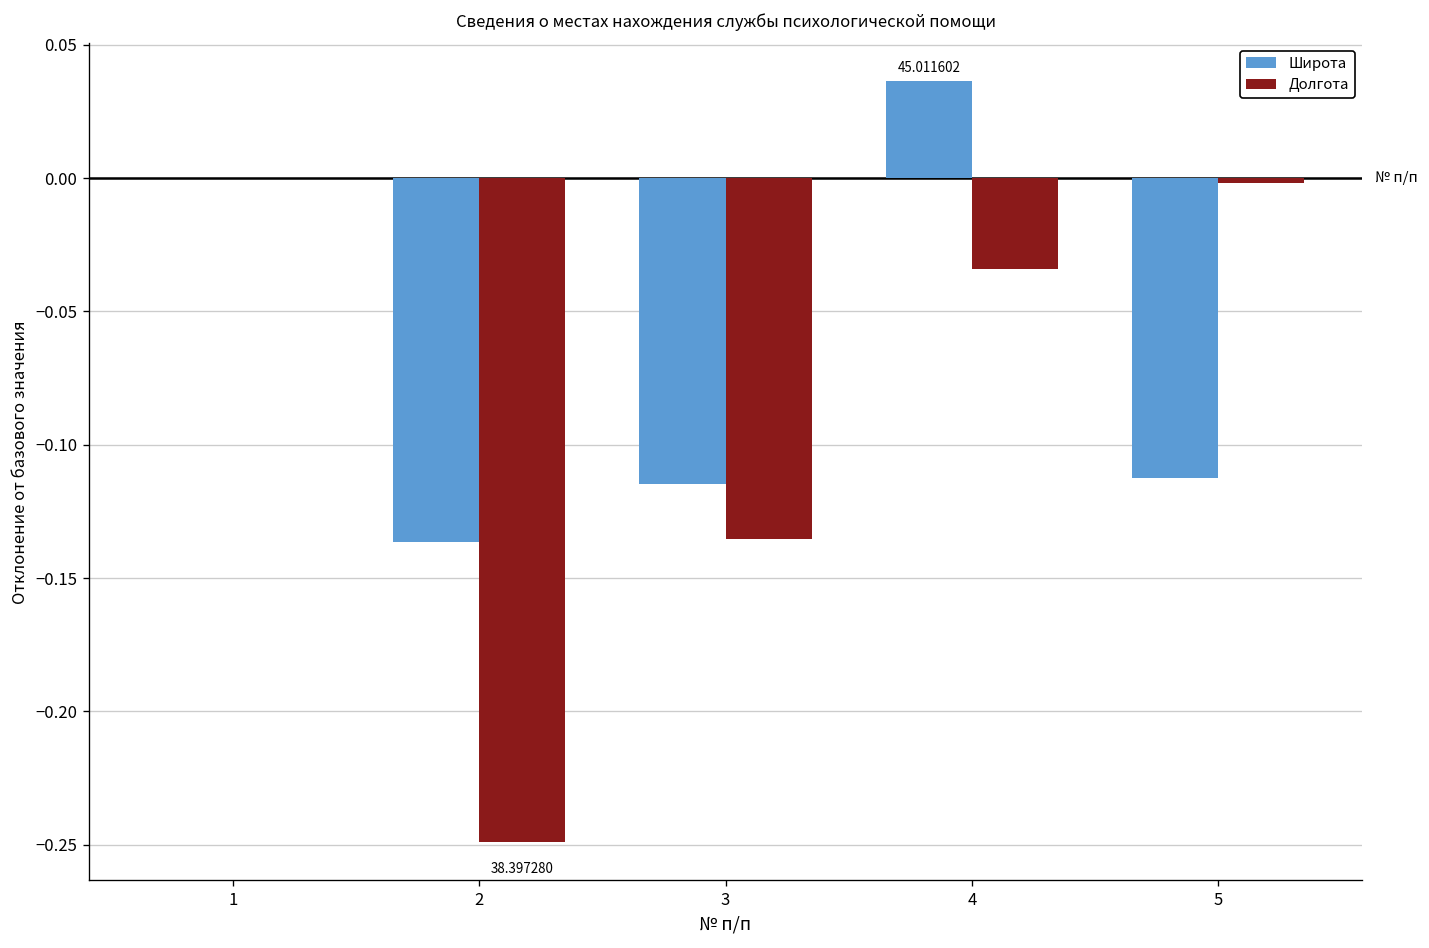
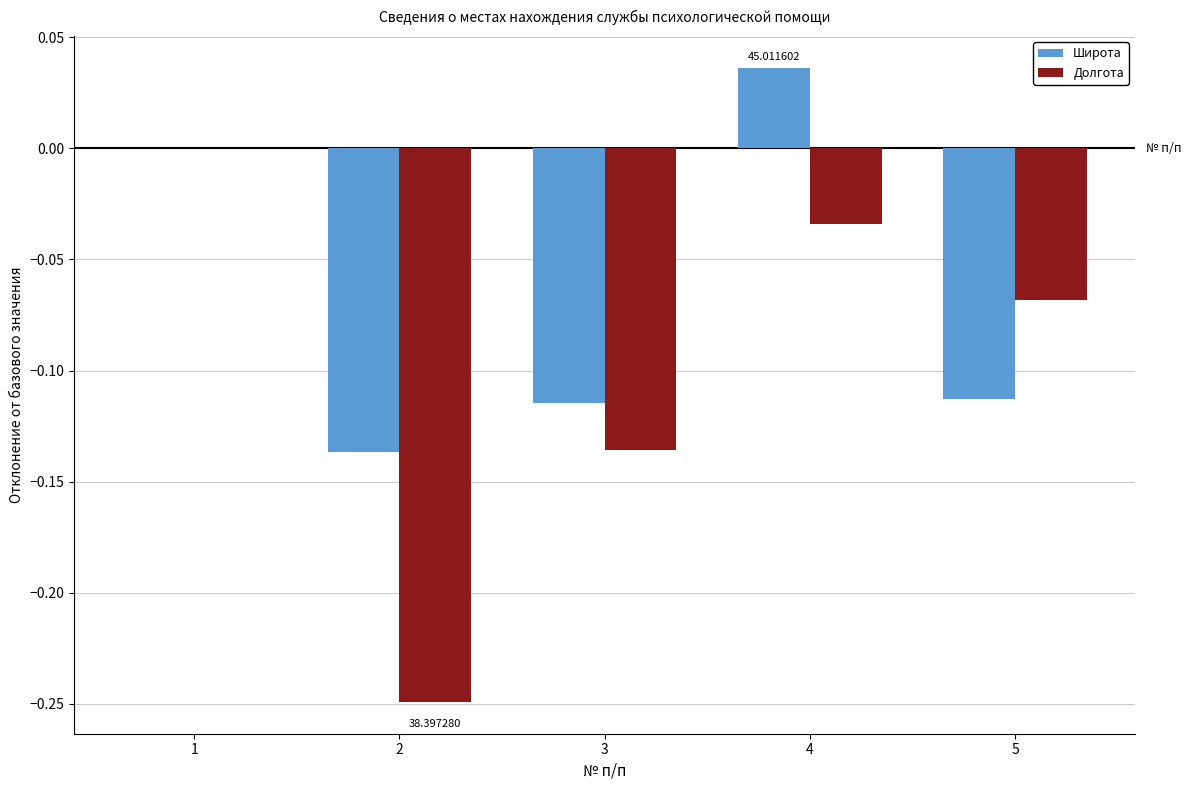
  {
    "Широта": {
      "1": 0.000,
      "2": -0.137,
      "3": -0.115,
      "5": -0.113
    },
    "Долгота": {
      "1": 0.000,
      "3": -0.136,
      "4": -0.034,
-     "5": -0.002
+     "5": -0.068
    }
  }
